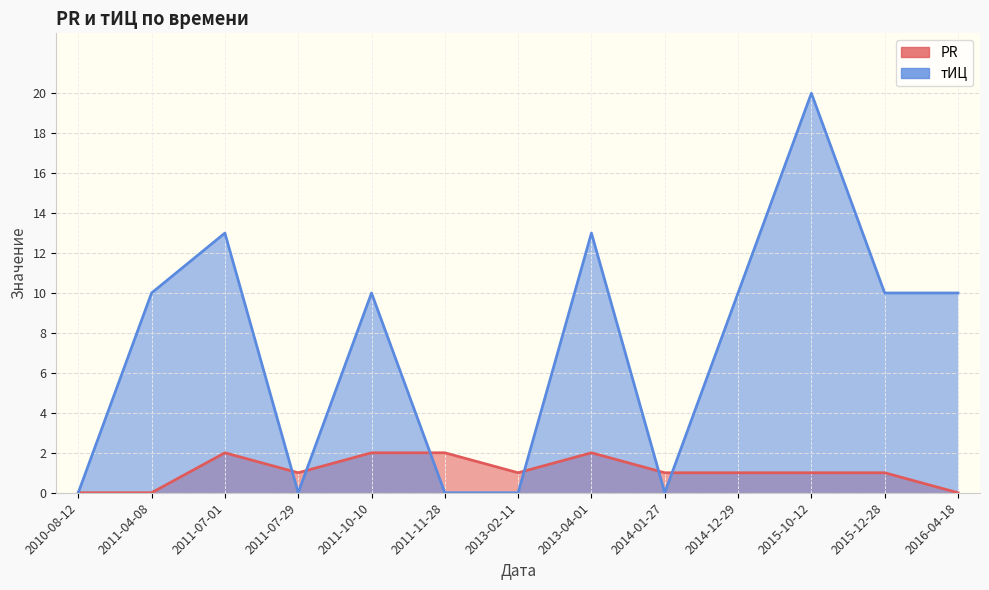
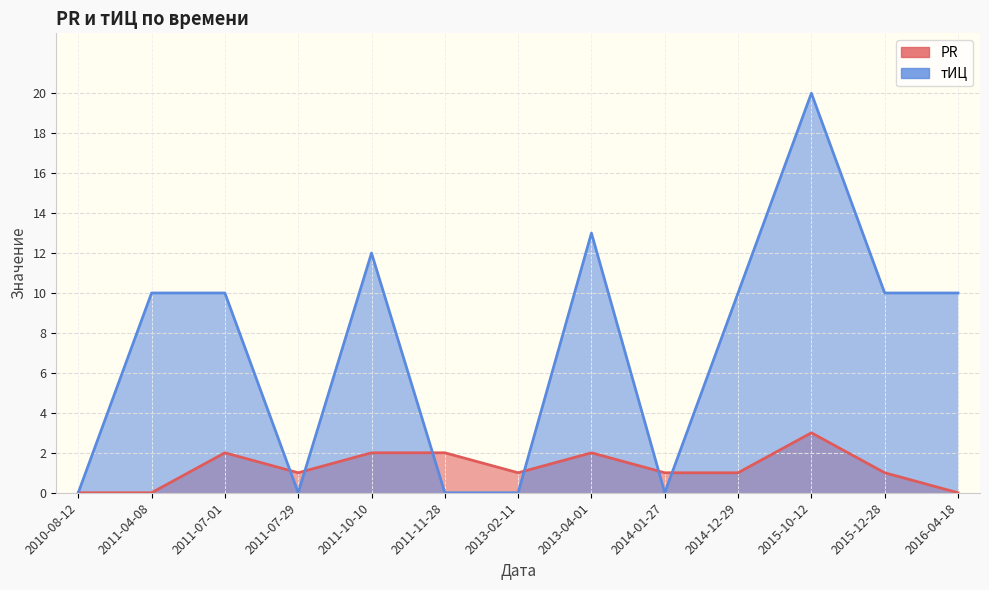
  {
    "PR": {
      "2011-04-08": 0,
      "2011-07-01": 2,
      "2011-07-29": 1,
      "2011-10-10": 2,
      "2011-11-28": 2,
      "2013-02-11": 1,
      "2013-04-01": 2,
      "2014-01-27": 1,
      "2014-12-29": 1,
-     "2015-10-12": 1,
+     "2015-10-12": 3,
      "2015-12-28": 1,
      "2016-04-18": 0
    },
    "тИЦ": {
      "2011-04-08": 10,
-     "2011-07-01": 13,
+     "2011-07-01": 10,
      "2011-07-29": 0,
-     "2011-10-10": 10,
+     "2011-10-10": 12,
      "2011-11-28": 0,
      "2013-02-11": 0,
      "2013-04-01": 13,
      "2014-01-27": 0,
      "2014-12-29": 10,
      "2015-10-12": 20,
      "2015-12-28": 10,
      "2016-04-18": 10
    }
  }
